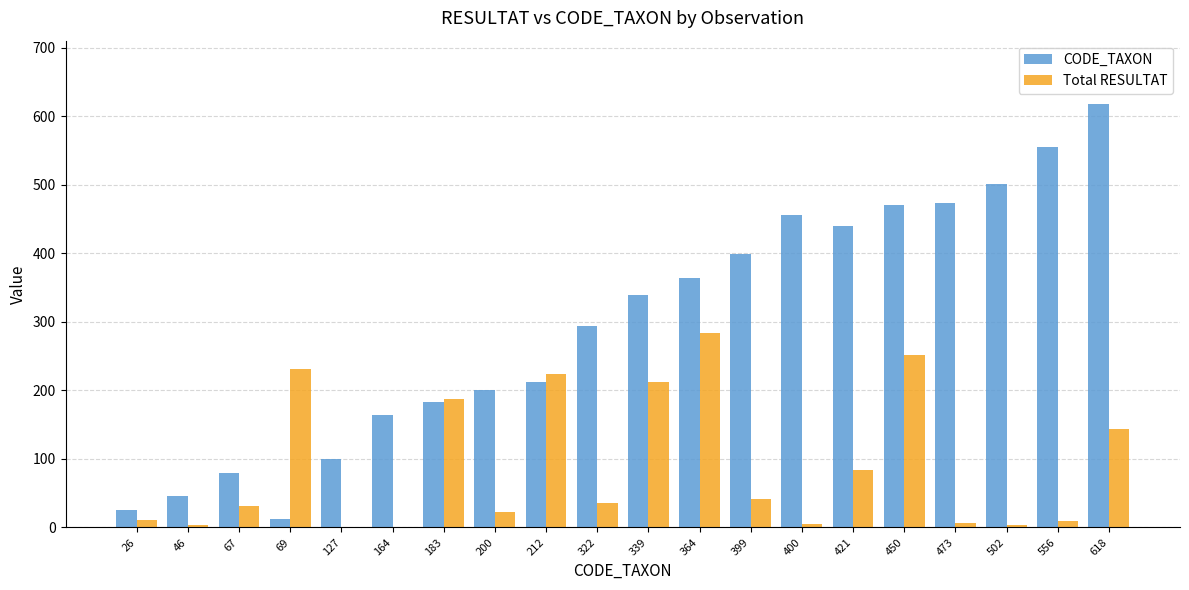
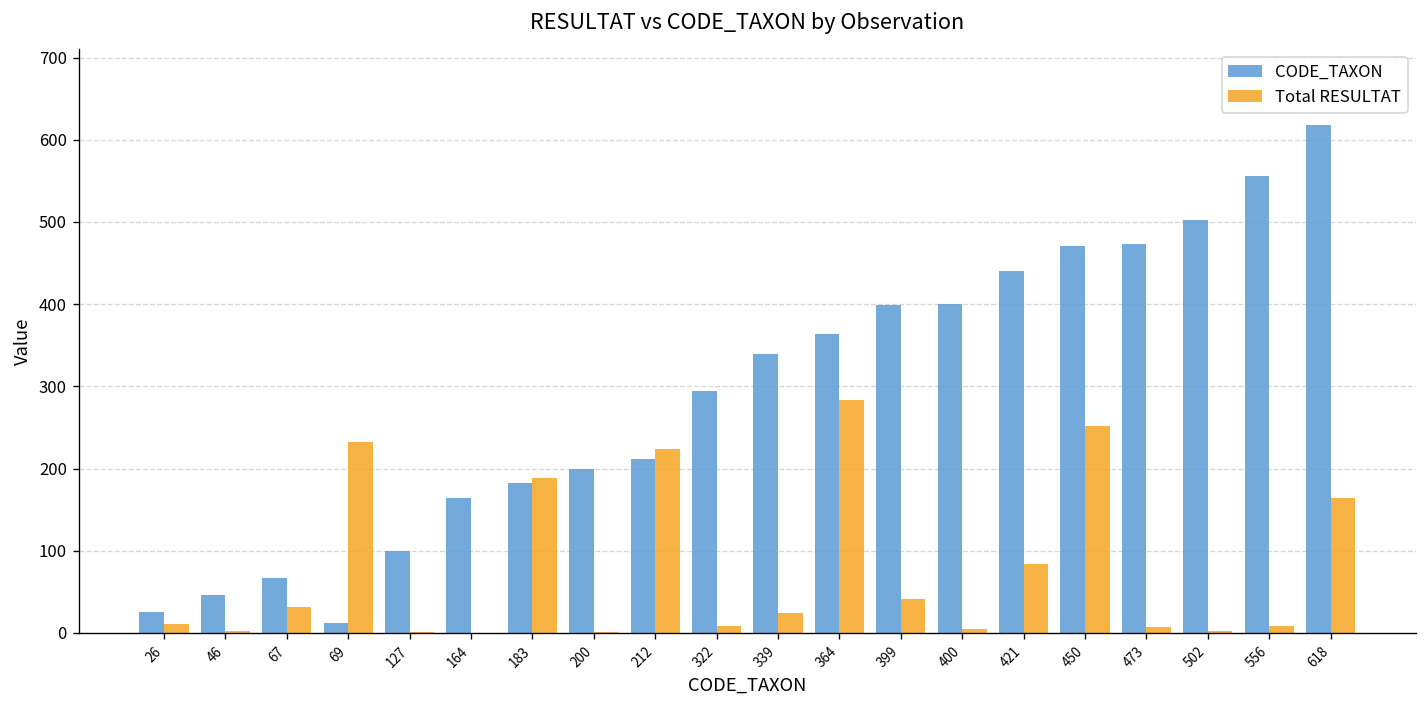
  {
    "CODE_TAXON": {
      "26": 30,
      "46": 50,
-     "67": 80,
+     "67": 70,
      "69": 10,
      "127": 100,
      "164": 160,
      "183": 180,
      "200": 200,
      "212": 210,
      "322": 290,
      "339": 340,
      "364": 360,
      "399": 400,
-     "400": 460,
+     "400": 400,
      "421": 440,
      "450": 470,
      "473": 470,
      "502": 500,
      "556": 560,
      "618": 620
    },
    "Total RESULTAT": {
      "26": 10,
      "67": 30,
      "69": 230,
      "164": 0,
      "183": 190,
-     "200": 20,
+     "200": 0,
      "212": 220,
-     "322": 40,
-     "339": 210,
+     "322": 10,
+     "339": 20,
      "364": 280,
      "399": 40,
      "400": 10,
      "421": 80,
      "450": 250,
      "473": 10,
      "556": 10,
-     "618": 140
+     "618": 160
    }
  }
